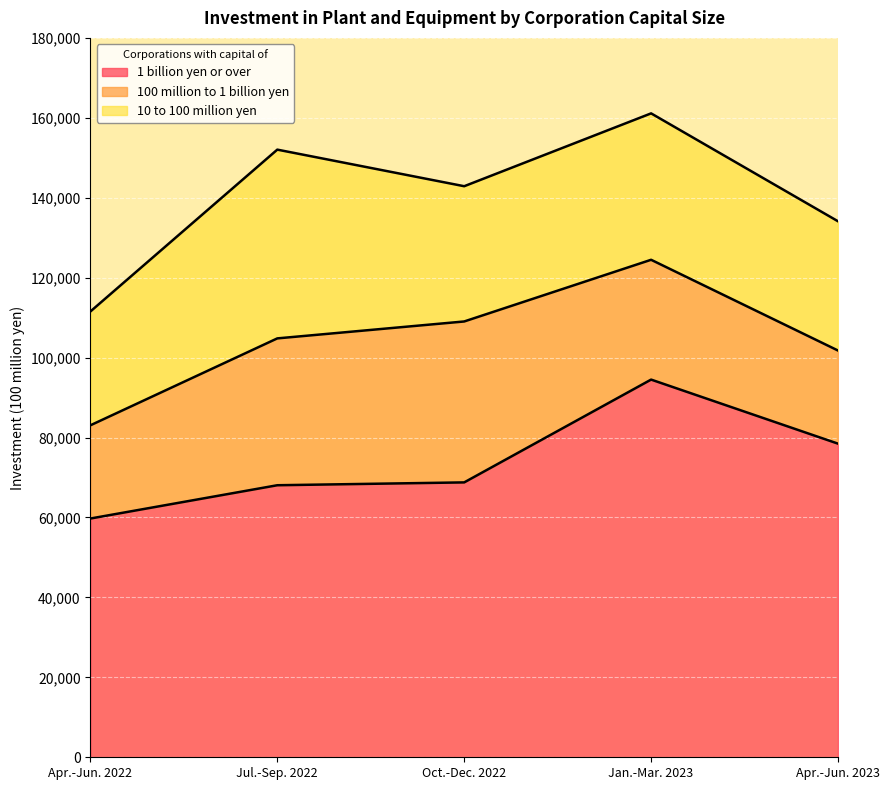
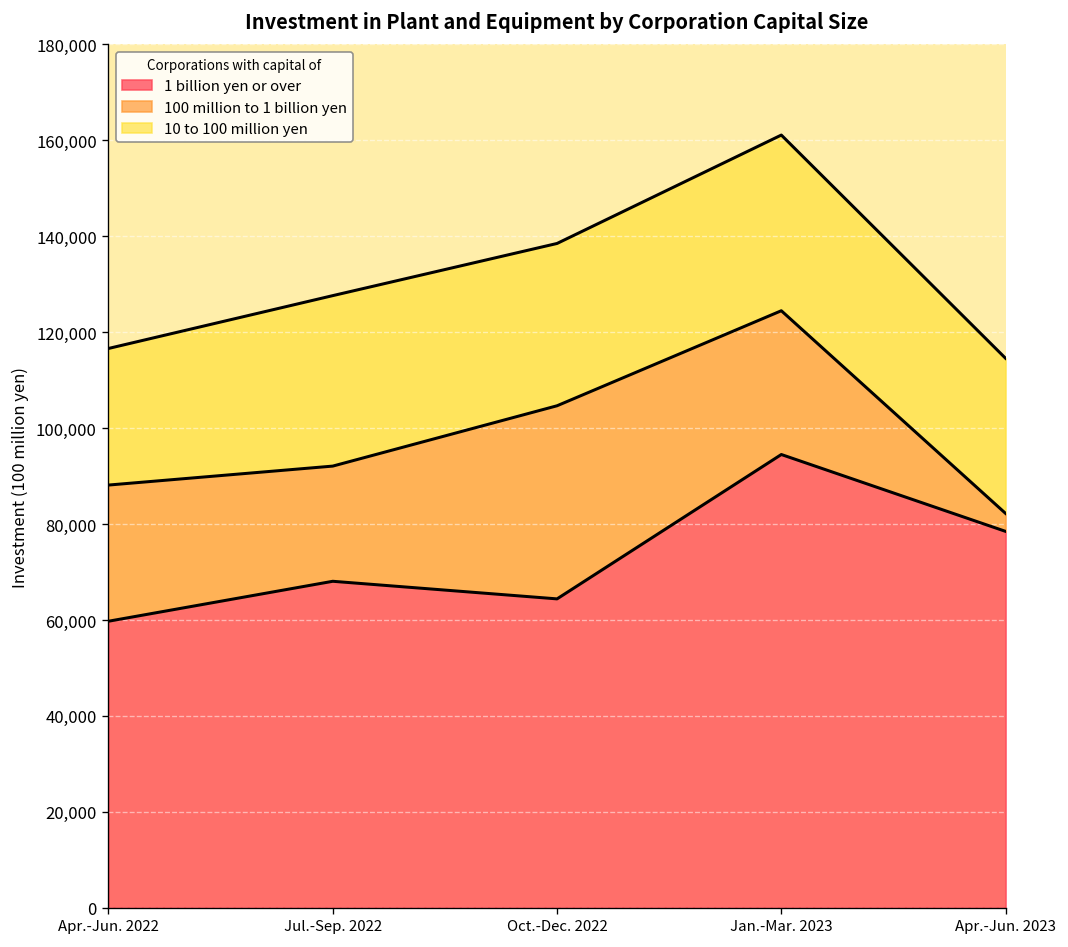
  {
    "1 billion yen or over": {
      "Apr.-Jun. 2022": "60,000",
      "Jul.-Sep. 2022": "68,000",
-     "Oct.-Dec. 2022": "69,000",
+     "Oct.-Dec. 2022": "64,000",
      "Jan.-Mar. 2023": "95,000",
      "Apr.-Jun. 2023": "78,000"
    },
    "100 million to 1 billion yen": {
-     "Apr.-Jun. 2022": "23,000",
-     "Jul.-Sep. 2022": "37,000",
+     "Apr.-Jun. 2022": "28,000",
+     "Jul.-Sep. 2022": "24,000",
      "Oct.-Dec. 2022": "40,000",
      "Jan.-Mar. 2023": "30,000",
-     "Apr.-Jun. 2023": "23,000"
+     "Apr.-Jun. 2023": "4,000"
    },
    "10 to 100 million yen": {
      "Apr.-Jun. 2022": "28,000",
-     "Jul.-Sep. 2022": "47,000",
+     "Jul.-Sep. 2022": "36,000",
      "Oct.-Dec. 2022": "34,000",
      "Jan.-Mar. 2023": "37,000",
      "Apr.-Jun. 2023": "32,000"
    }
  }
